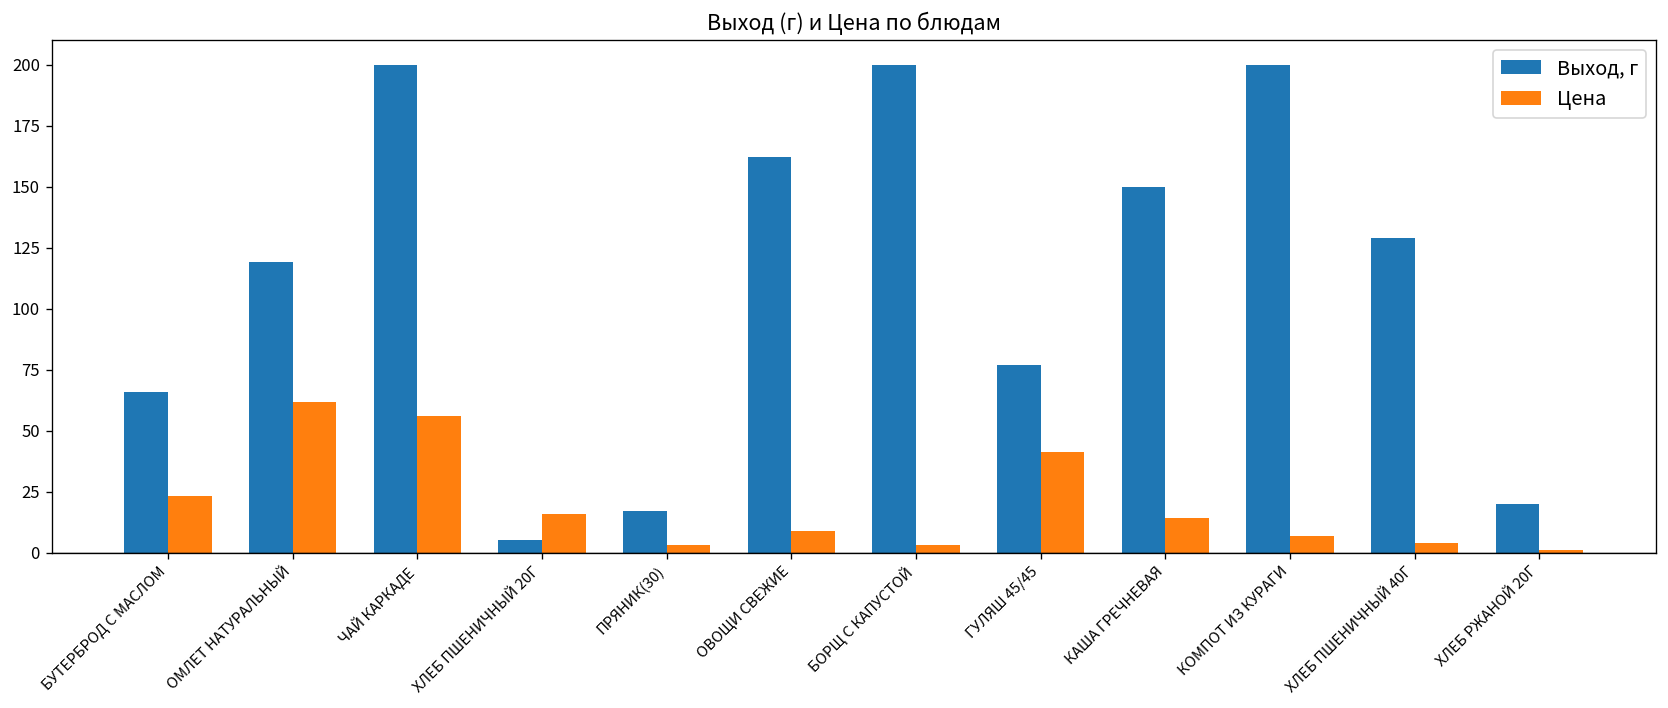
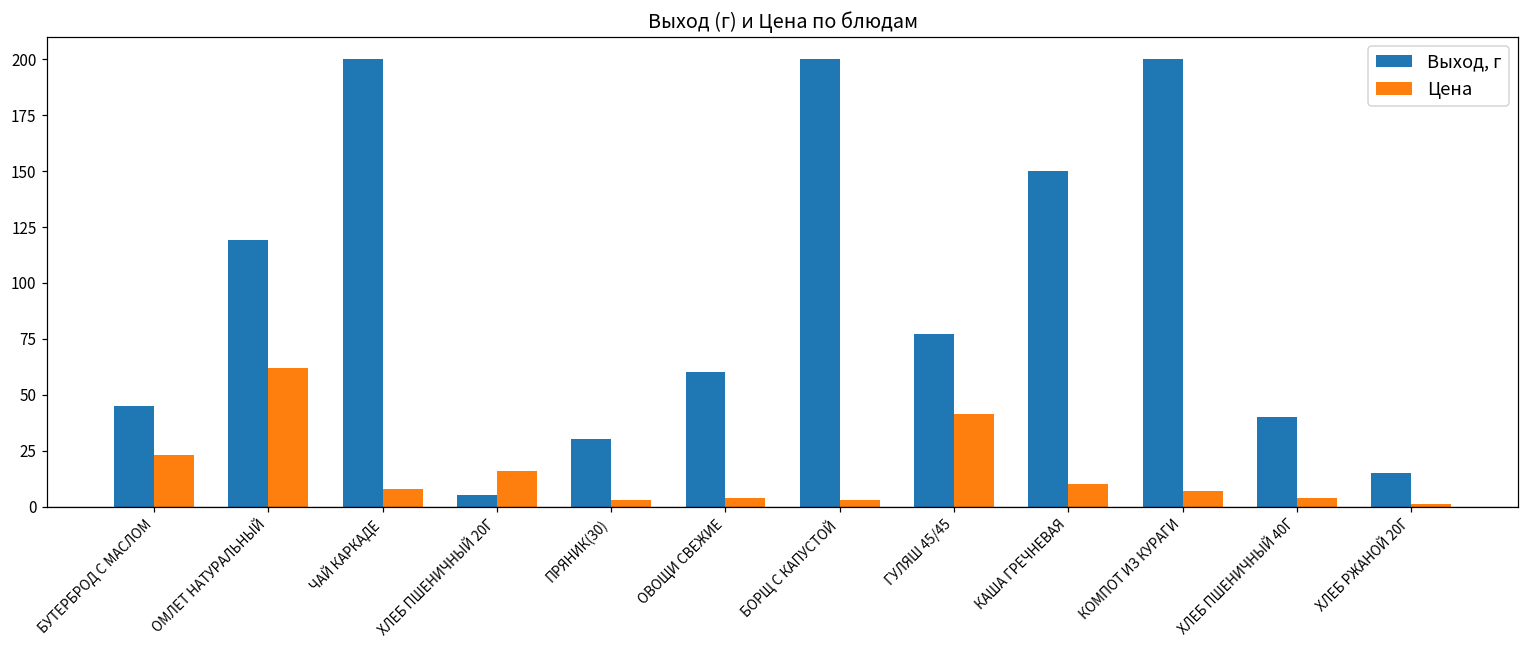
  {
    "Выход, г": {
-     "БУТЕРБРОД С МАСЛОМ": 66,
+     "БУТЕРБРОД С МАСЛОМ": 45,
      "ОМЛЕТ НАТУРАЛЬНЫЙ": 119,
      "ЧАЙ КАРКАДЕ": 200,
      "ХЛЕБ ПШЕНИЧНЫЙ 20Г": 5,
-     "ПРЯНИК(30)": 17,
-     "ОВОЩИ СВЕЖИЕ": 162,
+     "ПРЯНИК(30)": 30,
+     "ОВОЩИ СВЕЖИЕ": 60,
      "БОРЩ С КАПУСТОЙ": 200,
      "ГУЛЯШ 45/45": 77,
      "КАША ГРЕЧНЕВАЯ": 150,
      "КОМПОТ ИЗ КУРАГИ": 200,
-     "ХЛЕБ ПШЕНИЧНЫЙ 40Г": 129,
-     "ХЛЕБ РЖАНОЙ 20Г": 20
+     "ХЛЕБ ПШЕНИЧНЫЙ 40Г": 40,
+     "ХЛЕБ РЖАНОЙ 20Г": 15
    },
    "Цена": {
      "БУТЕРБРОД С МАСЛОМ": 23,
      "ОМЛЕТ НАТУРАЛЬНЫЙ": 62,
-     "ЧАЙ КАРКАДЕ": 56,
+     "ЧАЙ КАРКАДЕ": 8,
      "ХЛЕБ ПШЕНИЧНЫЙ 20Г": 16,
      "ПРЯНИК(30)": 3,
-     "ОВОЩИ СВЕЖИЕ": 9,
+     "ОВОЩИ СВЕЖИЕ": 4,
      "БОРЩ С КАПУСТОЙ": 3,
      "ГУЛЯШ 45/45": 41,
-     "КАША ГРЕЧНЕВАЯ": 14,
+     "КАША ГРЕЧНЕВАЯ": 10,
      "КОМПОТ ИЗ КУРАГИ": 7,
      "ХЛЕБ ПШЕНИЧНЫЙ 40Г": 4
    }
  }
